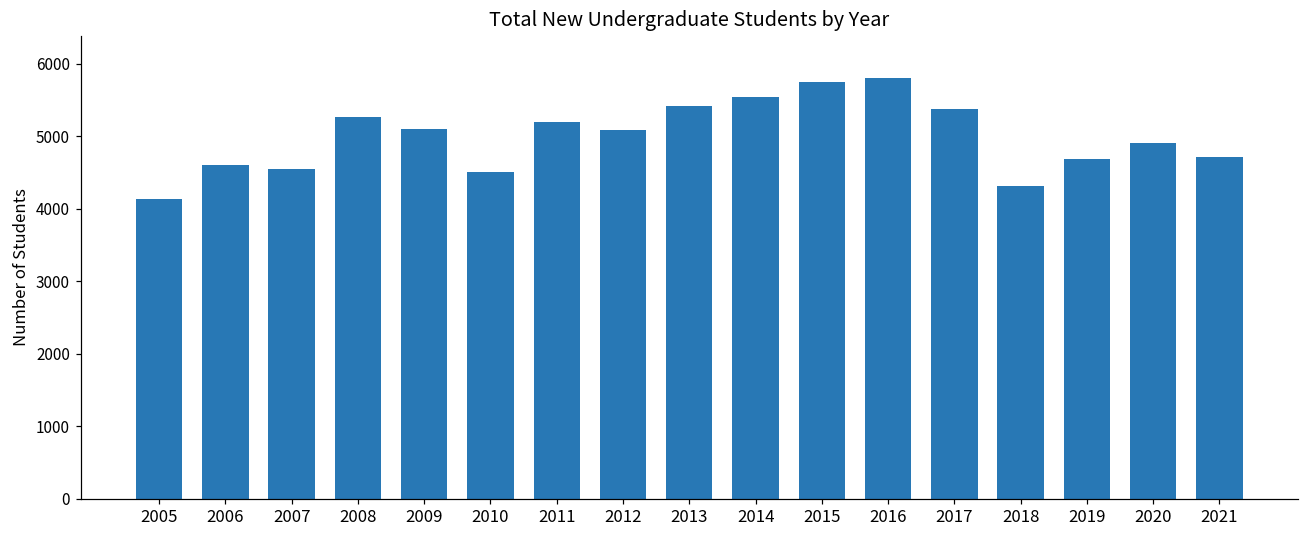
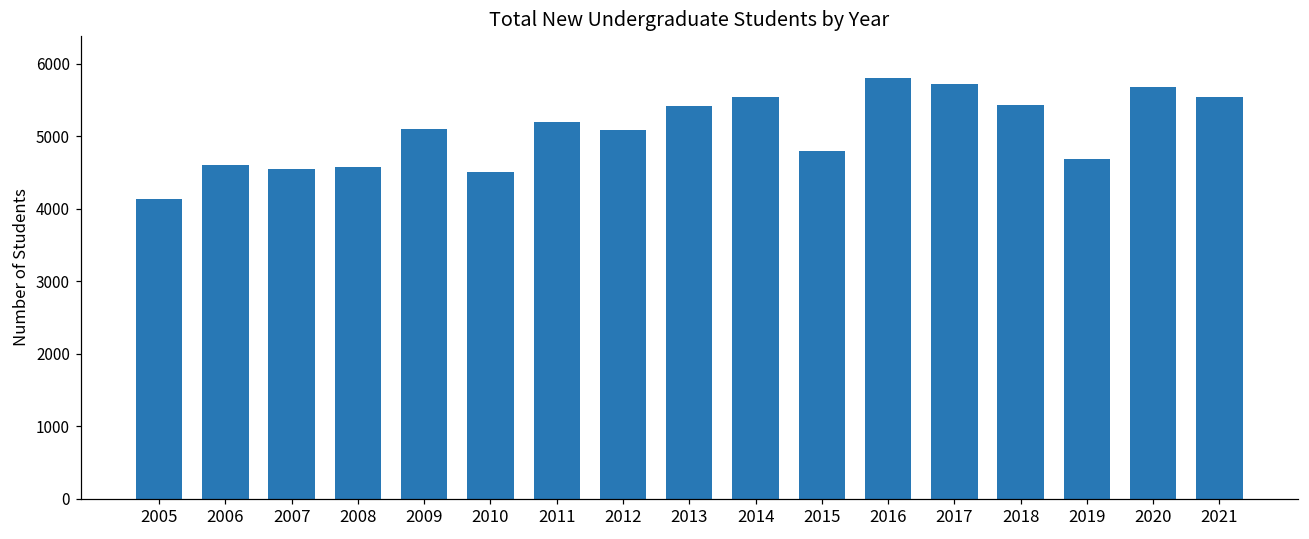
  {
    "2005": 4100,
    "2006": 4600,
    "2007": 4500,
-   "2008": 5300,
+   "2008": 4600,
    "2009": 5100,
    "2010": 4500,
    "2011": 5200,
    "2012": 5100,
    "2013": 5400,
    "2014": 5500,
-   "2015": 5700,
+   "2015": 4800,
    "2016": 5800,
-   "2017": 5400,
-   "2018": 4300,
+   "2017": 5700,
+   "2018": 5400,
    "2019": 4700,
-   "2020": 4900,
-   "2021": 4700
+   "2020": 5700,
+   "2021": 5500
  }
